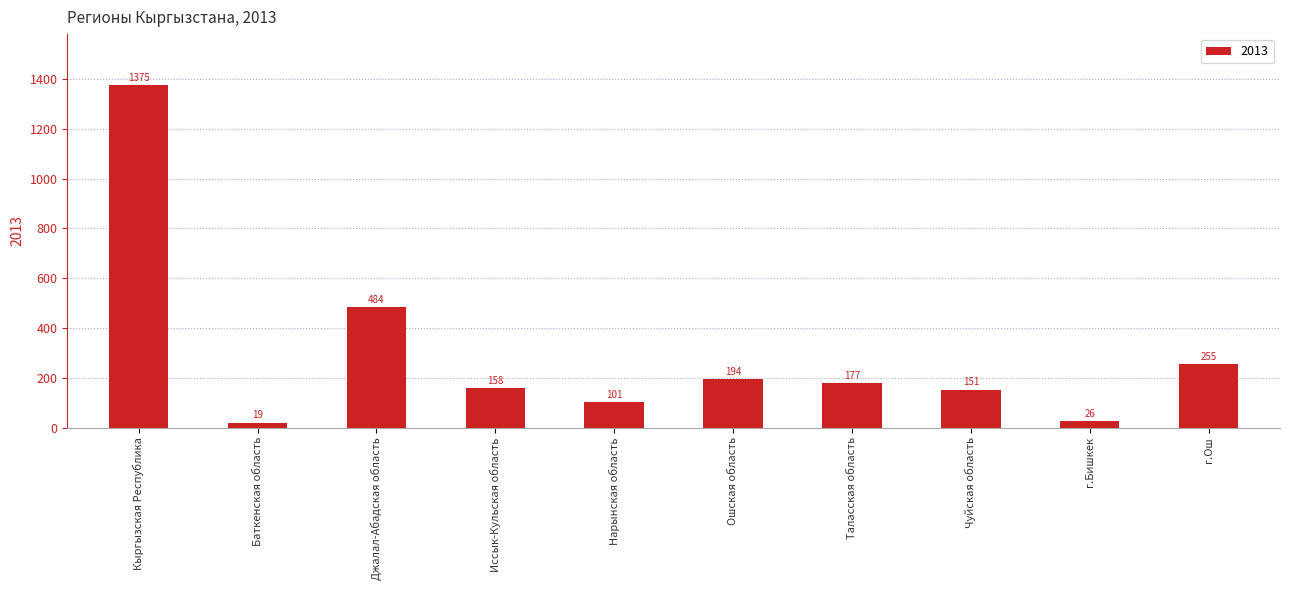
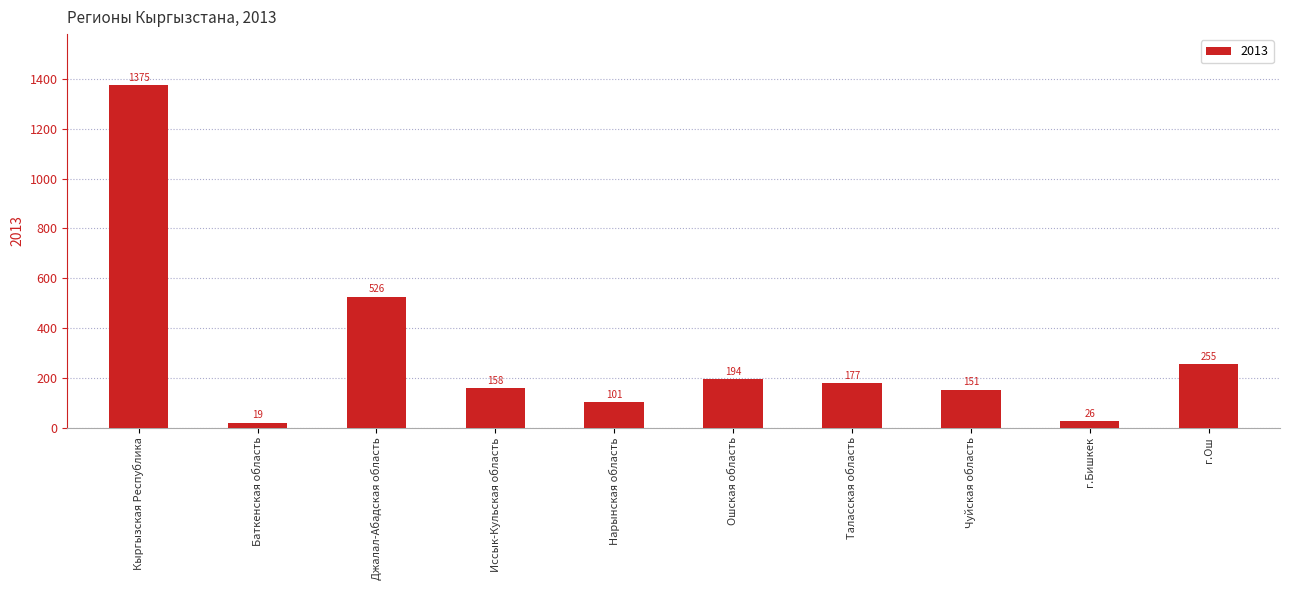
  {
    "Кыргызская Республика": 1375,
    "Баткенская область": 19,
-   "Джалал-Абадская область": 484,
+   "Джалал-Абадская область": 526,
    "Иссык-Кульская область": 158,
    "Нарынская область": 101,
    "Ошская область": 194,
    "Таласская область": 177,
    "Чуйская область": 151,
    "г.Бишкек": 26,
    "г.Ош": 255
  }
